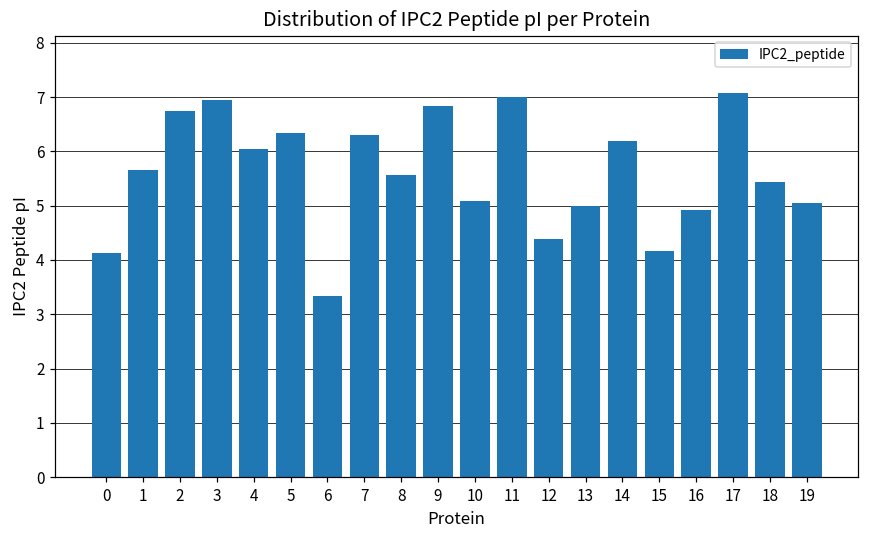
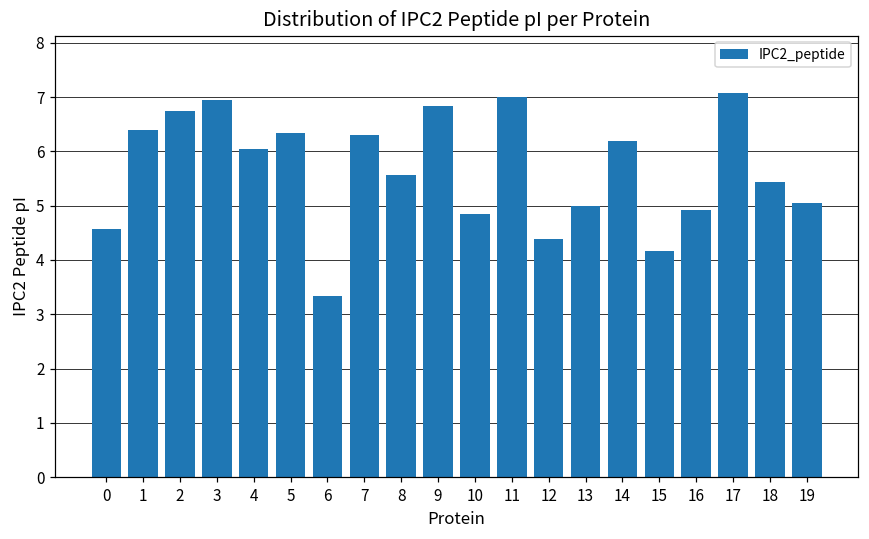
  {
-   "0": 4.1,
-   "1": 5.7,
+   "0": 4.6,
+   "1": 6.4,
    "2": 6.7,
    "3": 7.0,
    "4": 6.0,
    "5": 6.3,
    "6": 3.3,
    "7": 6.3,
    "8": 5.6,
    "9": 6.8,
-   "10": 5.1,
+   "10": 4.9,
    "11": 7.0,
    "12": 4.4,
    "13": 5.0,
    "14": 6.2,
    "15": 4.2,
    "16": 4.9,
    "17": 7.1,
    "18": 5.4,
    "19": 5.0
  }
